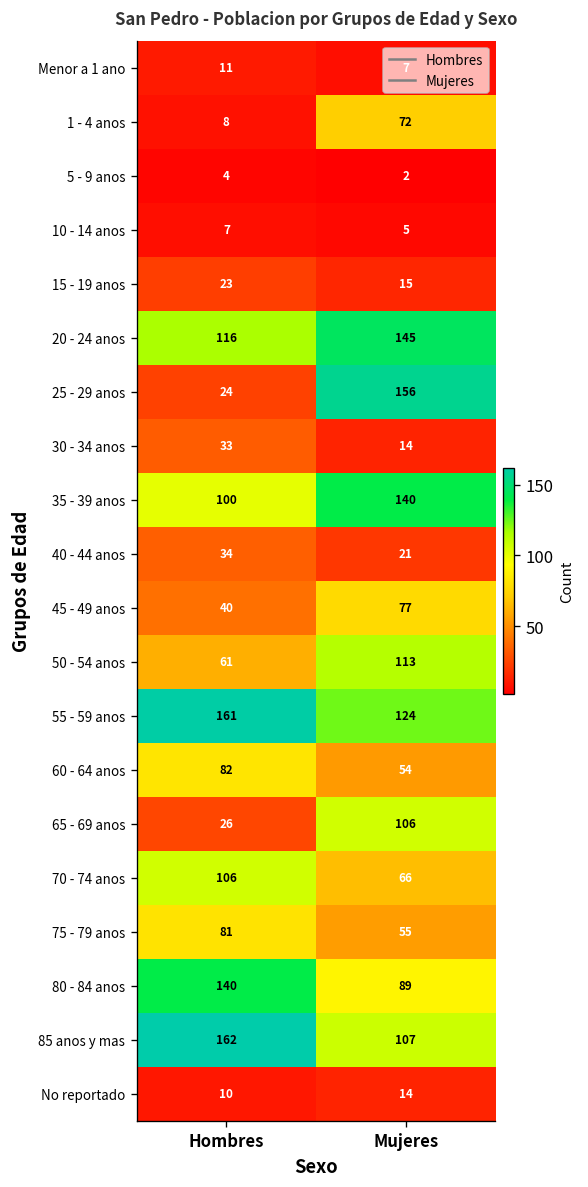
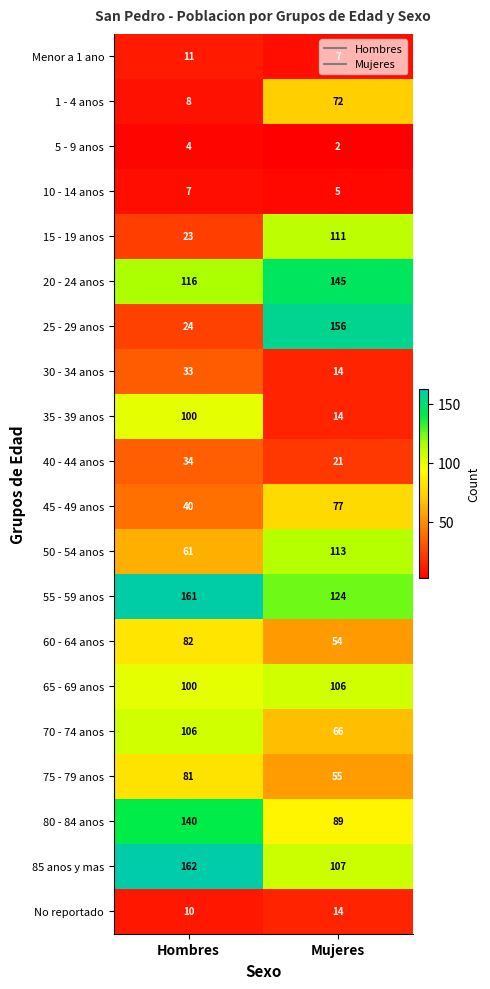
  {
    "Menor a 1 ano": {
      "Hombres": 11
    },
    "1 - 4 anos": {
      "Hombres": 8,
      "Mujeres": 72
    },
    "5 - 9 anos": {
      "Hombres": 4,
      "Mujeres": 2
    },
    "10 - 14 anos": {
      "Hombres": 7,
      "Mujeres": 5
    },
    "15 - 19 anos": {
      "Hombres": 23,
-     "Mujeres": 15
+     "Mujeres": 111
    },
    "20 - 24 anos": {
      "Hombres": 116,
      "Mujeres": 145
    },
    "25 - 29 anos": {
      "Hombres": 24,
      "Mujeres": 156
    },
    "30 - 34 anos": {
      "Hombres": 33,
      "Mujeres": 14
    },
    "35 - 39 anos": {
      "Hombres": 100,
-     "Mujeres": 140
+     "Mujeres": 14
    },
    "40 - 44 anos": {
      "Hombres": 34,
      "Mujeres": 21
    },
    "45 - 49 anos": {
      "Hombres": 40,
      "Mujeres": 77
    },
    "50 - 54 anos": {
      "Hombres": 61,
      "Mujeres": 113
    },
    "55 - 59 anos": {
      "Hombres": 161,
      "Mujeres": 124
    },
    "60 - 64 anos": {
      "Hombres": 82,
      "Mujeres": 54
    },
    "65 - 69 anos": {
-     "Hombres": 26,
+     "Hombres": 100,
      "Mujeres": 106
    },
    "70 - 74 anos": {
      "Hombres": 106,
      "Mujeres": 66
    },
    "75 - 79 anos": {
      "Hombres": 81,
      "Mujeres": 55
    },
    "80 - 84 anos": {
      "Hombres": 140,
      "Mujeres": 89
    },
    "85 anos y mas": {
      "Hombres": 162,
      "Mujeres": 107
    },
    "No reportado": {
      "Hombres": 10,
      "Mujeres": 14
    }
  }
